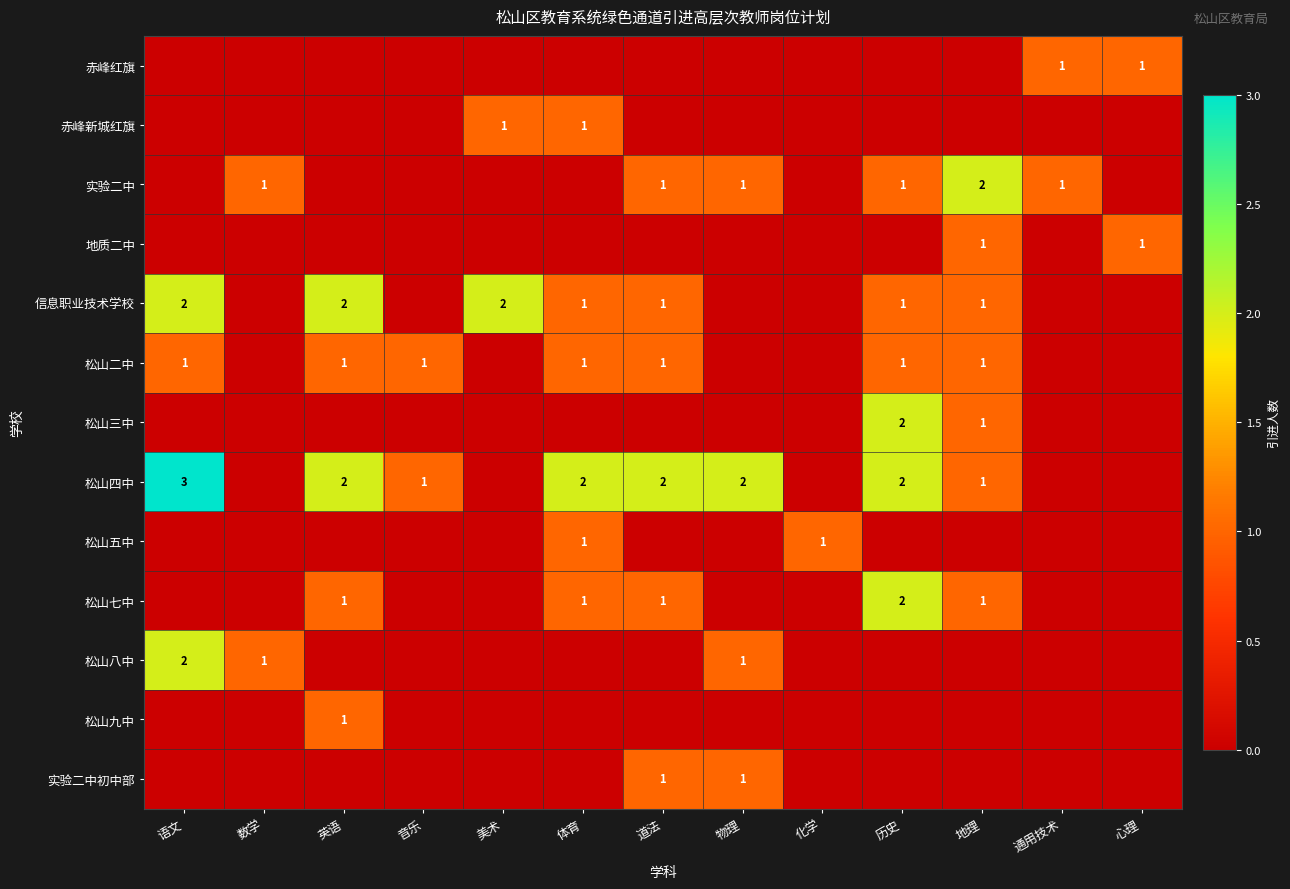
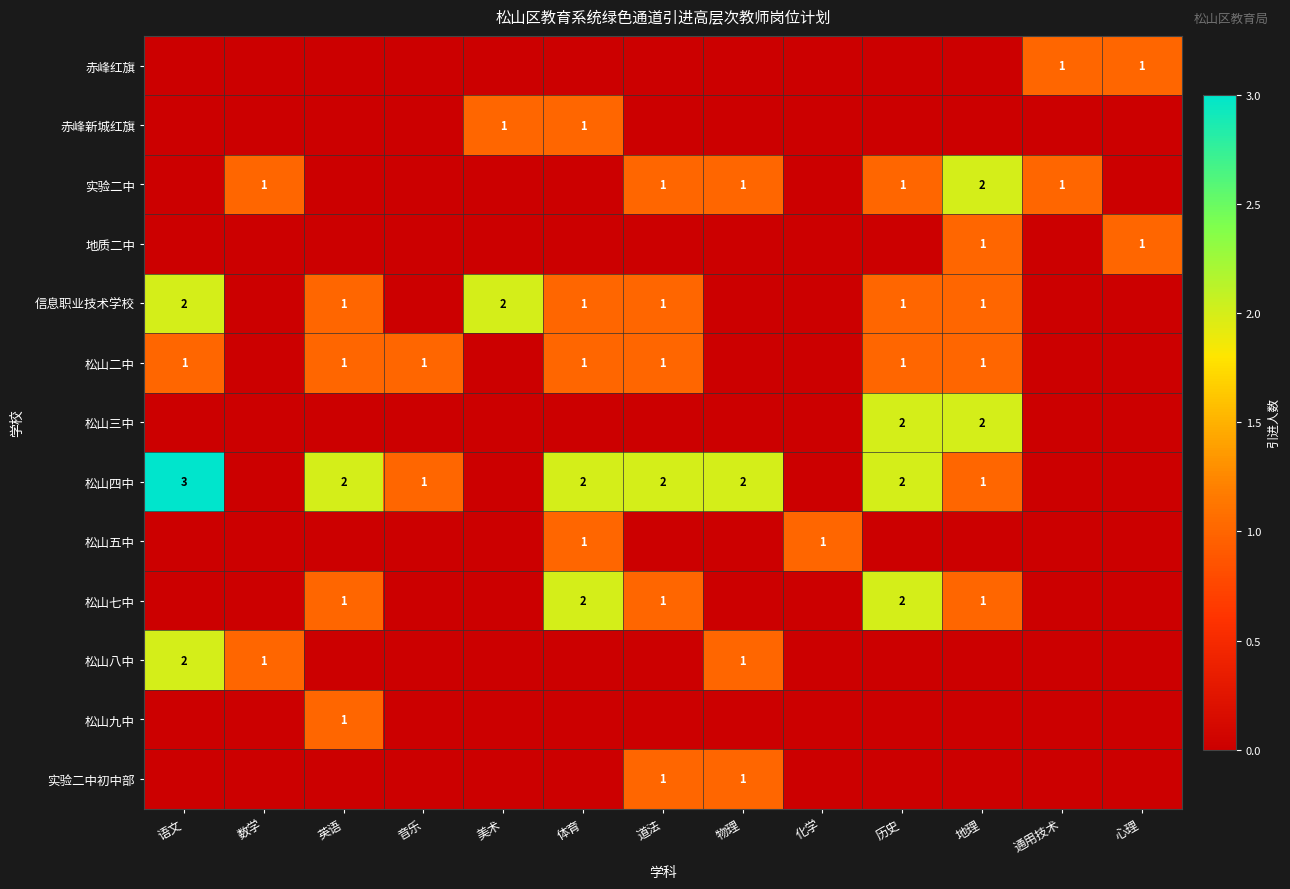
  {
    "赤峰红旗": {
      "通用技术": 1,
      "心理": 1
    },
    "赤峰新城红旗": {
      "美术": 1,
      "体育": 1
    },
    "实验二中": {
      "数学": 1,
      "道法": 1,
      "物理": 1,
      "历史": 1,
      "地理": 2,
      "通用技术": 1
    },
    "地质二中": {
      "地理": 1,
      "心理": 1
    },
    "信息职业技术学校": {
      "语文": 2,
-     "英语": 2,
+     "英语": 1,
      "美术": 2,
      "体育": 1,
      "道法": 1,
      "历史": 1,
      "地理": 1
    },
    "松山二中": {
      "语文": 1,
      "英语": 1,
      "音乐": 1,
      "体育": 1,
      "道法": 1,
      "历史": 1,
      "地理": 1
    },
    "松山三中": {
      "历史": 2,
-     "地理": 1
+     "地理": 2
    },
    "松山四中": {
      "语文": 3,
      "英语": 2,
      "音乐": 1,
      "体育": 2,
      "道法": 2,
      "物理": 2,
      "历史": 2,
      "地理": 1
    },
    "松山五中": {
      "体育": 1,
      "化学": 1
    },
    "松山七中": {
      "英语": 1,
-     "体育": 1,
+     "体育": 2,
      "道法": 1,
      "历史": 2,
      "地理": 1
    },
    "松山八中": {
      "语文": 2,
      "数学": 1,
      "物理": 1
    },
    "松山九中": {
      "英语": 1
    },
    "实验二中初中部": {
      "道法": 1,
      "物理": 1
    }
  }
